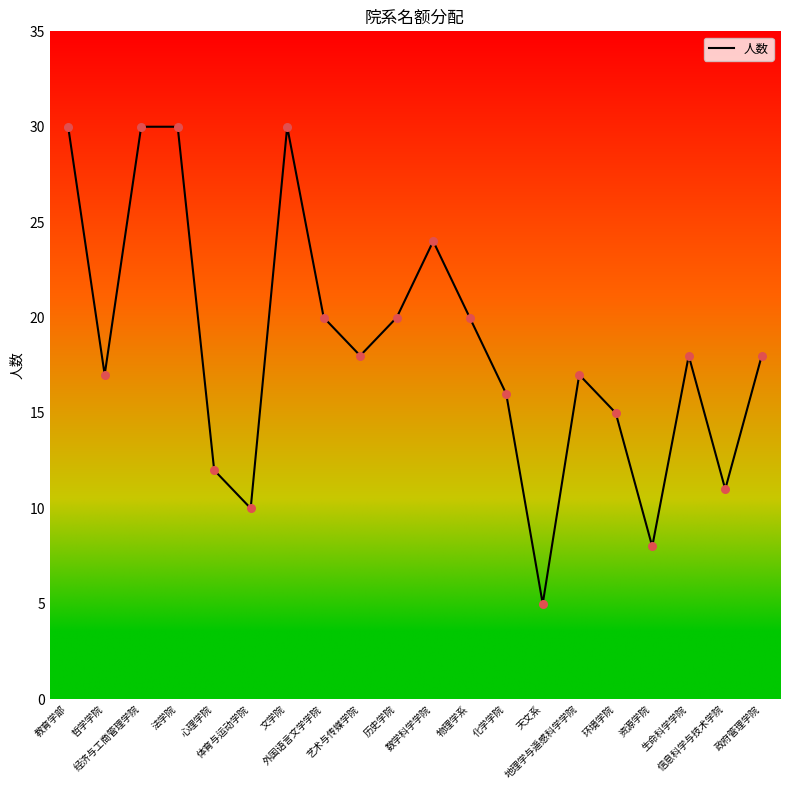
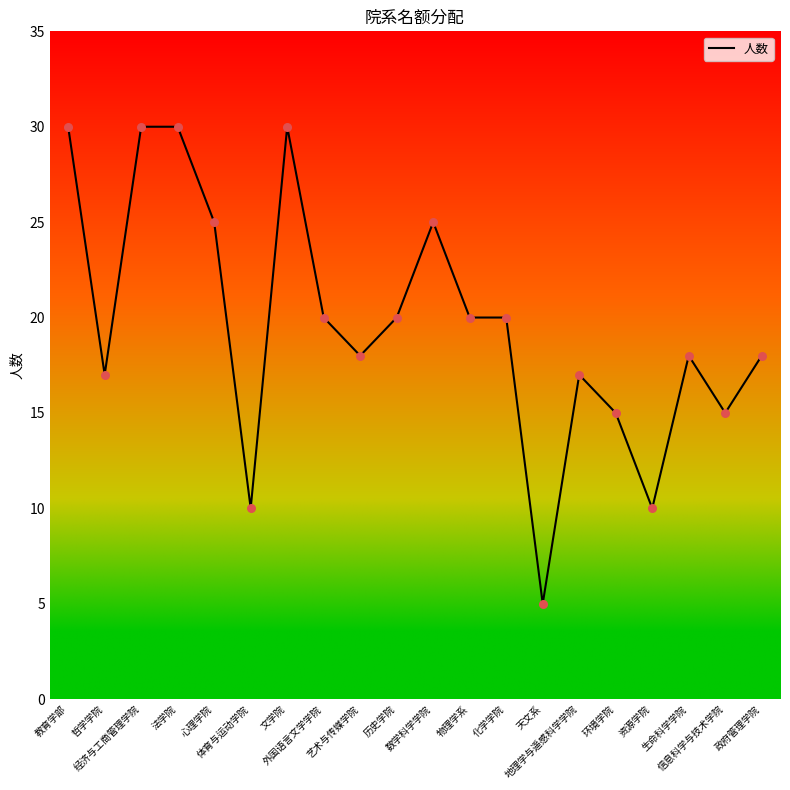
  {
    "教育学部": 30,
    "哲学学院": 17,
    "经济与工商管理学院": 30,
    "法学院": 30,
-   "心理学院": 12,
+   "心理学院": 25,
    "体育与运动学院": 10,
    "文学院": 30,
    "外国语言文学学院": 20,
    "艺术与传媒学院": 18,
    "历史学院": 20,
-   "数学科学学院": 24,
+   "数学科学学院": 25,
    "物理学系": 20,
-   "化学学院": 16,
+   "化学学院": 20,
    "天文系": 5,
    "地理学与遥感科学学院": 17,
    "环境学院": 15,
-   "资源学院": 8,
+   "资源学院": 10,
    "生命科学学院": 18,
-   "信息科学与技术学院": 11,
+   "信息科学与技术学院": 15,
    "政府管理学院": 18
  }
